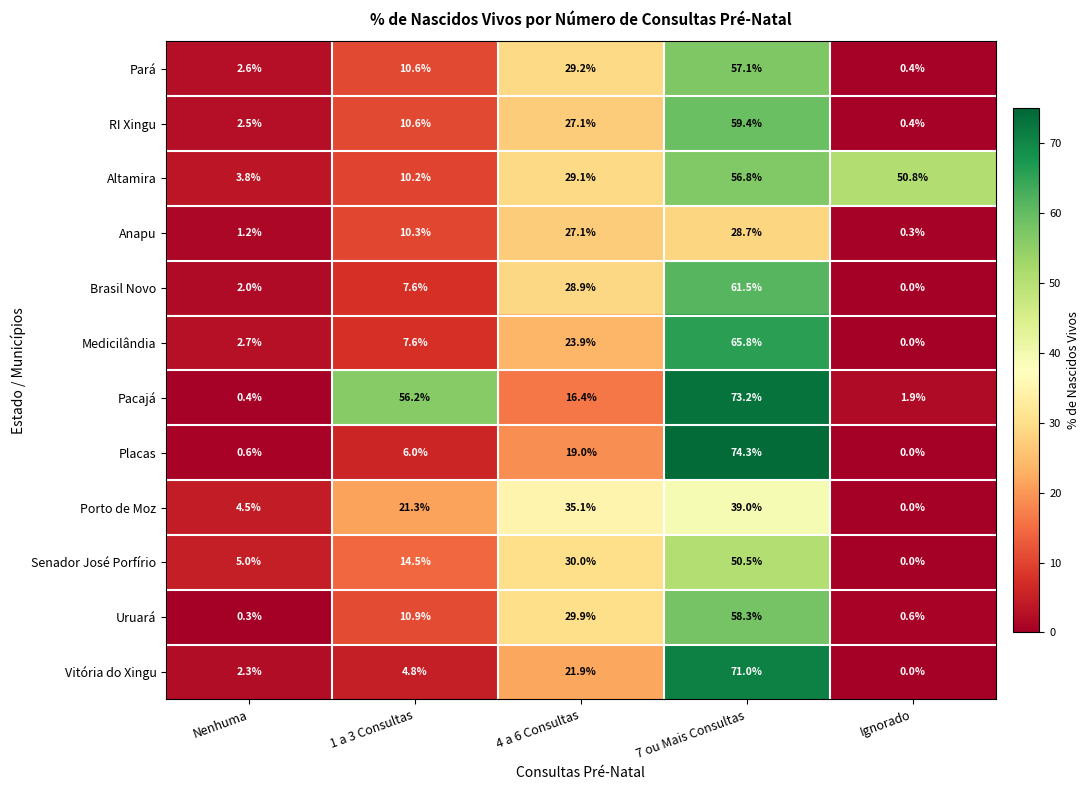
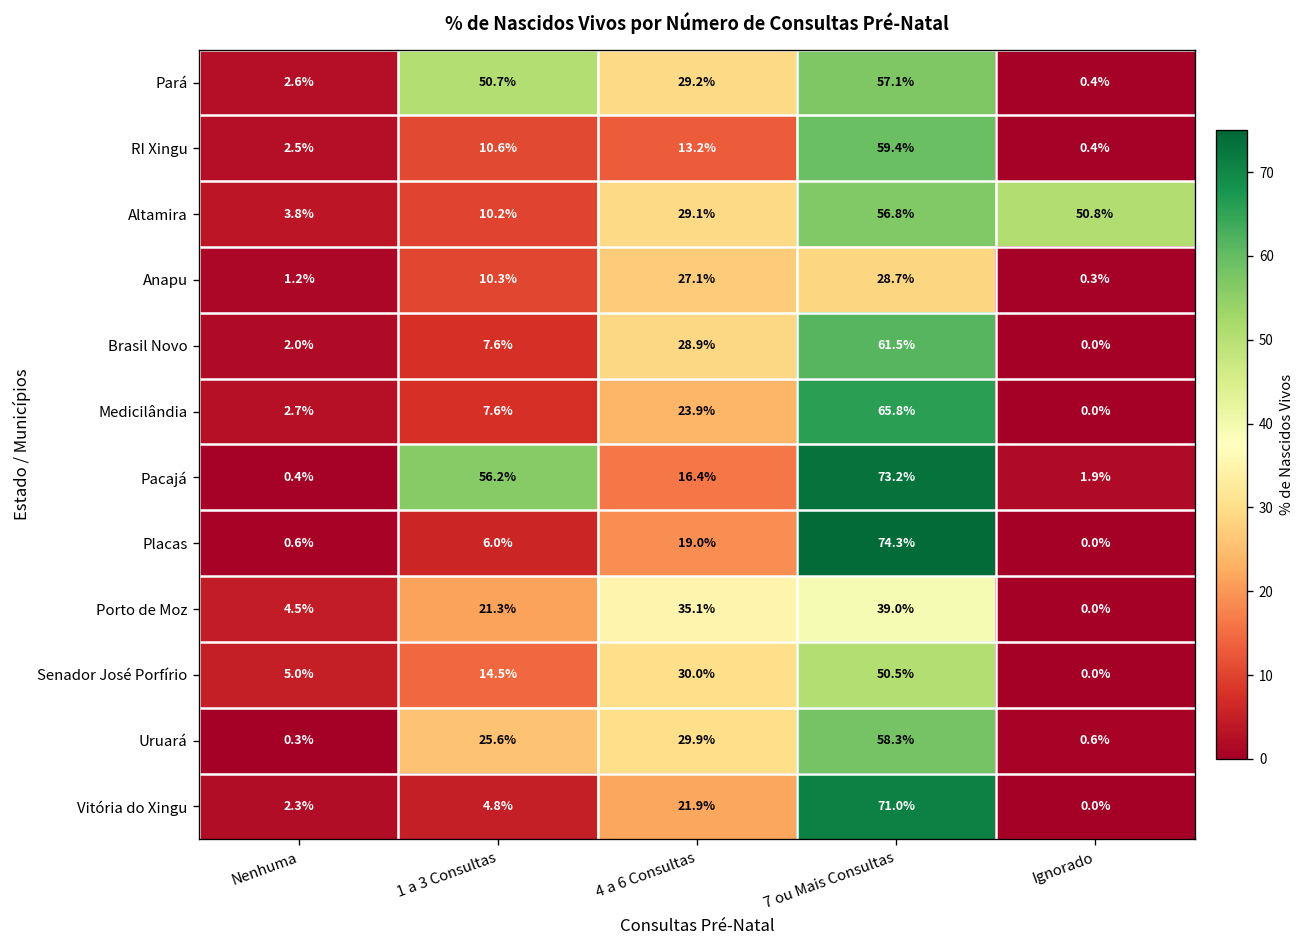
  {
    "Pará": {
      "Nenhuma": "2.6%",
-     "1 a 3 Consultas": "10.6%",
+     "1 a 3 Consultas": "50.7%",
      "4 a 6 Consultas": "29.2%",
      "7 ou Mais Consultas": "57.1%",
      "Ignorado": "0.4%"
    },
    "RI Xingu": {
      "Nenhuma": "2.5%",
      "1 a 3 Consultas": "10.6%",
-     "4 a 6 Consultas": "27.1%",
+     "4 a 6 Consultas": "13.2%",
      "7 ou Mais Consultas": "59.4%",
      "Ignorado": "0.4%"
    },
    "Altamira": {
      "Nenhuma": "3.8%",
      "1 a 3 Consultas": "10.2%",
      "4 a 6 Consultas": "29.1%",
      "7 ou Mais Consultas": "56.8%",
      "Ignorado": "50.8%"
    },
    "Anapu": {
      "Nenhuma": "1.2%",
      "1 a 3 Consultas": "10.3%",
      "4 a 6 Consultas": "27.1%",
      "7 ou Mais Consultas": "28.7%",
      "Ignorado": "0.3%"
    },
    "Brasil Novo": {
      "Nenhuma": "2.0%",
      "1 a 3 Consultas": "7.6%",
      "4 a 6 Consultas": "28.9%",
      "7 ou Mais Consultas": "61.5%",
      "Ignorado": "0.0%"
    },
    "Medicilândia": {
      "Nenhuma": "2.7%",
      "1 a 3 Consultas": "7.6%",
      "4 a 6 Consultas": "23.9%",
      "7 ou Mais Consultas": "65.8%",
      "Ignorado": "0.0%"
    },
    "Pacajá": {
      "Nenhuma": "0.4%",
      "1 a 3 Consultas": "56.2%",
      "4 a 6 Consultas": "16.4%",
      "7 ou Mais Consultas": "73.2%",
      "Ignorado": "1.9%"
    },
    "Placas": {
      "Nenhuma": "0.6%",
      "1 a 3 Consultas": "6.0%",
      "4 a 6 Consultas": "19.0%",
      "7 ou Mais Consultas": "74.3%",
      "Ignorado": "0.0%"
    },
    "Porto de Moz": {
      "Nenhuma": "4.5%",
      "1 a 3 Consultas": "21.3%",
      "4 a 6 Consultas": "35.1%",
      "7 ou Mais Consultas": "39.0%",
      "Ignorado": "0.0%"
    },
    "Senador José Porfírio": {
      "Nenhuma": "5.0%",
      "1 a 3 Consultas": "14.5%",
      "4 a 6 Consultas": "30.0%",
      "7 ou Mais Consultas": "50.5%",
      "Ignorado": "0.0%"
    },
    "Uruará": {
      "Nenhuma": "0.3%",
-     "1 a 3 Consultas": "10.9%",
+     "1 a 3 Consultas": "25.6%",
      "4 a 6 Consultas": "29.9%",
      "7 ou Mais Consultas": "58.3%",
      "Ignorado": "0.6%"
    },
    "Vitória do Xingu": {
      "Nenhuma": "2.3%",
      "1 a 3 Consultas": "4.8%",
      "4 a 6 Consultas": "21.9%",
      "7 ou Mais Consultas": "71.0%",
      "Ignorado": "0.0%"
    }
  }
